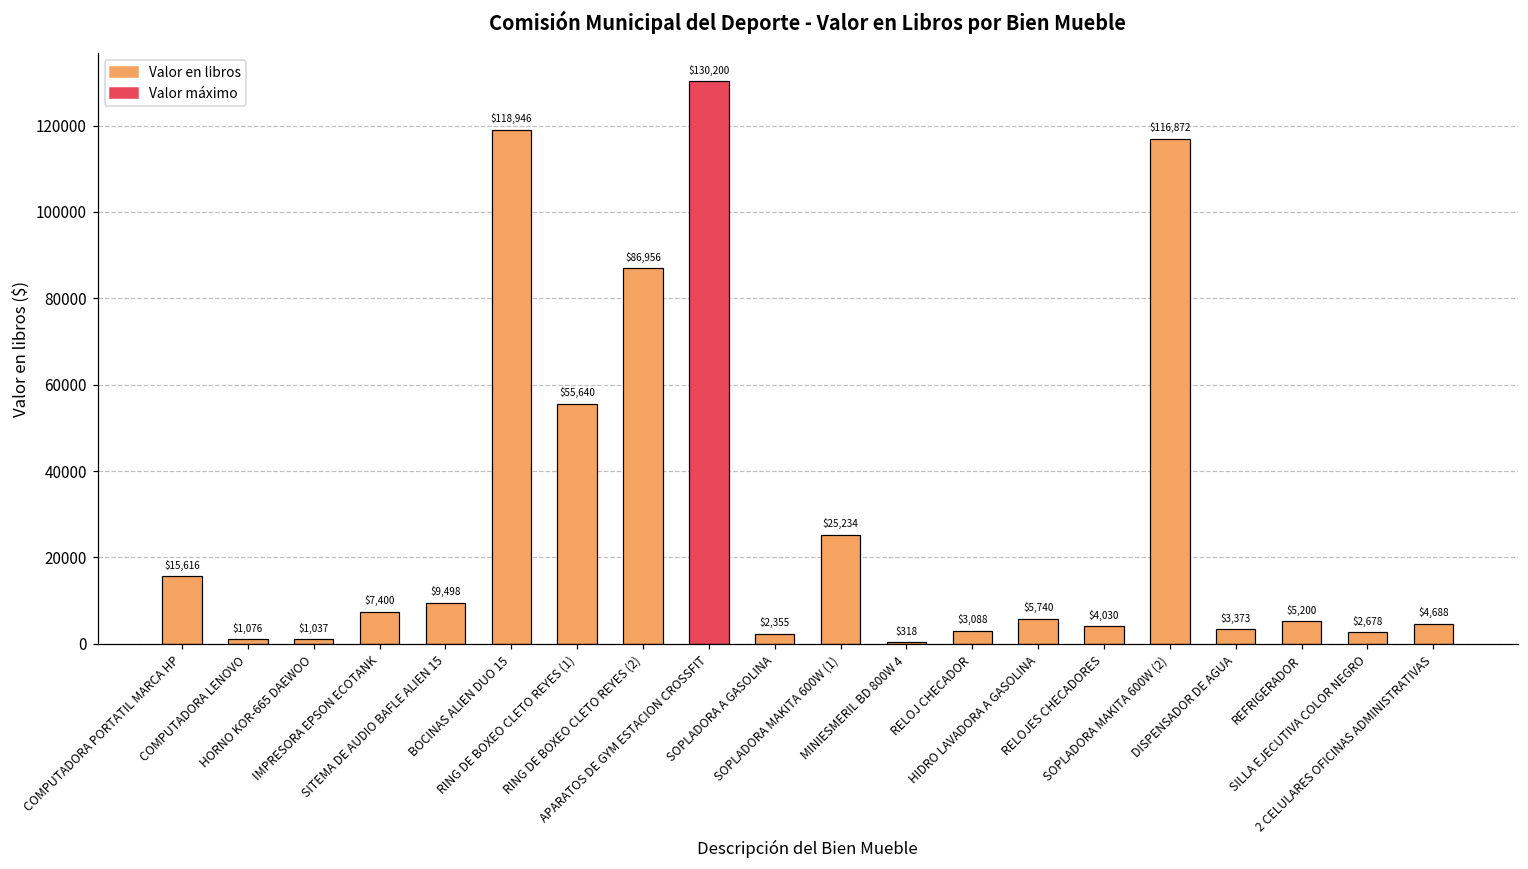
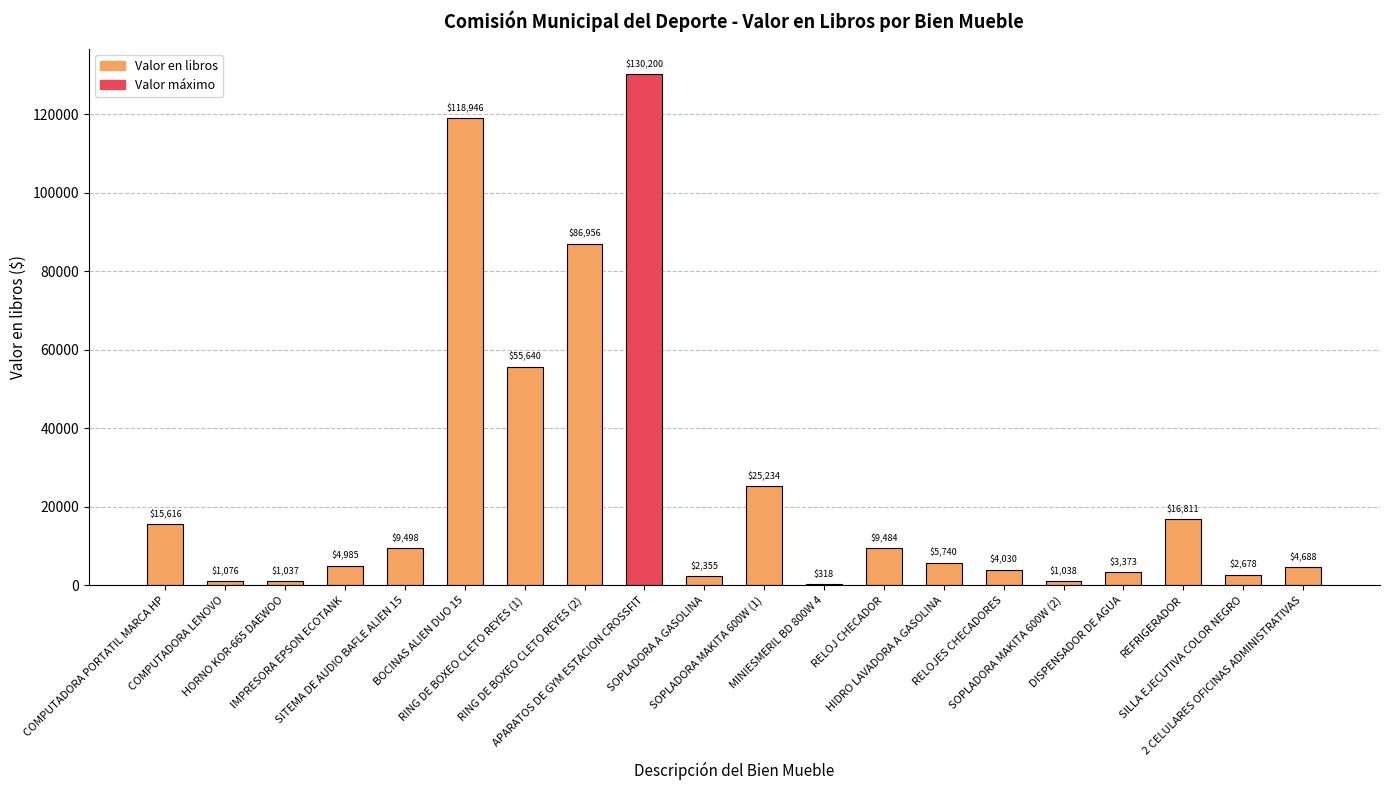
  {
    "COMPUTADORA PORTATIL MARCA HP": "$15,616",
    "COMPUTADORA LENOVO": "$1,076",
    "HORNO KOR-665 DAEWOO": "$1,037",
-   "IMPRESORA EPSON ECOTANK": "$7,400",
+   "IMPRESORA EPSON ECOTANK": "$4,985",
    "SITEMA DE AUDIO BAFLE ALIEN 15": "$9,498",
    "BOCINAS ALIEN DUO 15": "$118,946",
    "RING DE BOXEO CLETO REYES (1)": "$55,640",
    "RING DE BOXEO CLETO REYES (2)": "$86,956",
    "APARATOS DE GYM ESTACION CROSSFIT": "$130,200",
    "SOPLADORA A GASOLINA": "$2,355",
    "SOPLADORA MAKITA 600W (1)": "$25,234",
    "MINIESMERIL BD 800W 4": "$318",
-   "RELOJ CHECADOR": "$3,088",
+   "RELOJ CHECADOR": "$9,484",
    "HIDRO LAVADORA A GASOLINA": "$5,740",
    "RELOJES CHECADORES": "$4,030",
-   "SOPLADORA MAKITA 600W (2)": "$116,872",
+   "SOPLADORA MAKITA 600W (2)": "$1,038",
    "DISPENSADOR DE AGUA": "$3,373",
-   "REFRIGERADOR": "$5,200",
+   "REFRIGERADOR": "$16,811",
    "SILLA EJECUTIVA COLOR NEGRO": "$2,678",
    "2 CELULARES OFICINAS ADMINISTRATIVAS": "$4,688"
  }
